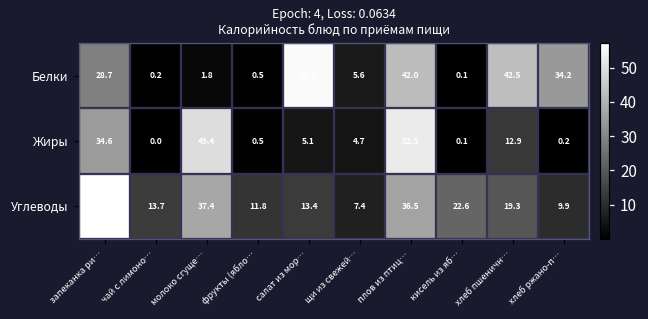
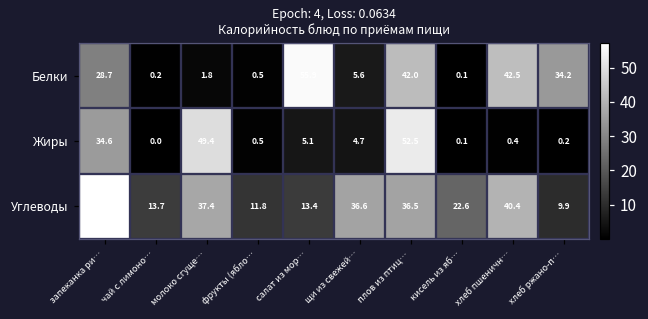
  {
    "Белки": {
      "запеканка ри…": 28.7,
      "чай с лимоно…": 0.2,
      "молоко сгуще…": 1.8,
      "фрукты (ябло…": 0.5,
      "щи из свежей…": 5.6,
      "плов из птиц…": 42.0,
      "кисель из яб…": 0.1,
      "хлеб пшеничн…": 42.5,
      "хлеб ржано-п…": 34.2
    },
    "Жиры": {
      "запеканка ри…": 34.6,
      "чай с лимоно…": 0.0,
      "фрукты (ябло…": 0.5,
      "салат из мор…": 5.1,
      "щи из свежей…": 4.7,
      "кисель из яб…": 0.1,
-     "хлеб пшеничн…": 12.9,
+     "хлеб пшеничн…": 0.4,
      "хлеб ржано-п…": 0.2
    },
    "Углеводы": {
      "чай с лимоно…": 13.7,
      "молоко сгуще…": 37.4,
      "фрукты (ябло…": 11.8,
      "салат из мор…": 13.4,
-     "щи из свежей…": 7.4,
+     "щи из свежей…": 36.6,
      "плов из птиц…": 36.5,
      "кисель из яб…": 22.6,
-     "хлеб пшеничн…": 19.3,
+     "хлеб пшеничн…": 40.4,
      "хлеб ржано-п…": 9.9
    }
  }
